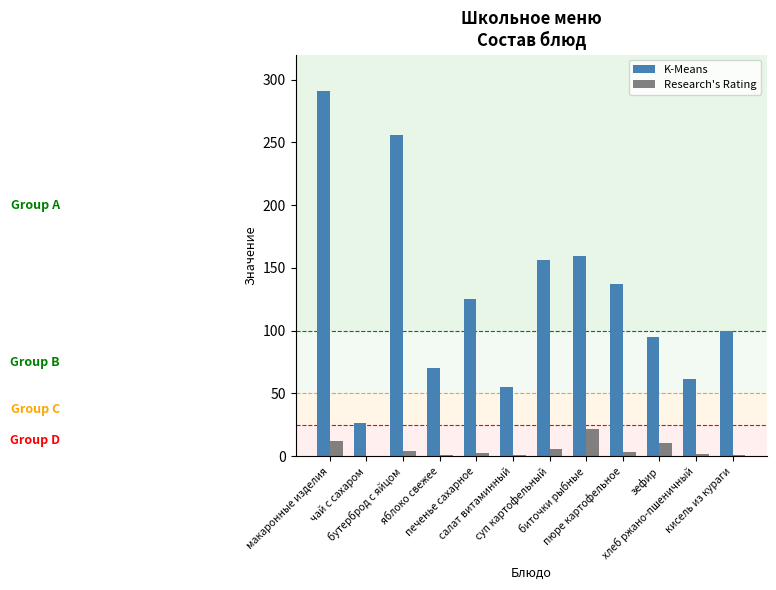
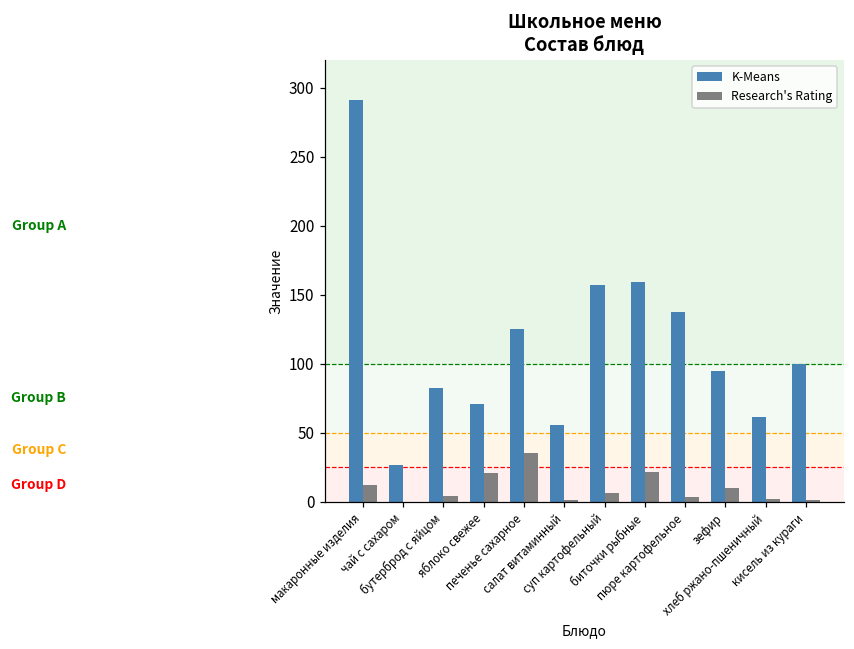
  {
    "K-Means": {
      "макаронные изделия": 291,
      "чай с сахаром": 27,
-     "бутерброд с яйцом": 256,
+     "бутерброд с яйцом": 82,
      "яблоко свежее": 71,
      "печенье сахарное": 125,
      "салат витаминный": 55,
      "суп картофельный": 157,
      "биточки рыбные": 159,
      "пюре картофельное": 137,
      "зефир": 95,
      "хлеб ржано-пшеничный": 61,
      "кисель из кураги": 100
    },
    "Research's Rating": {
      "макаронные изделия": 12,
      "бутерброд с яйцом": 4,
-     "яблоко свежее": 1,
-     "печенье сахарное": 2,
+     "яблоко свежее": 21,
+     "печенье сахарное": 35,
      "суп картофельный": 6,
      "биточки рыбные": 22,
      "пюре картофельное": 3,
      "зефир": 10,
      "хлеб ржано-пшеничный": 2
    }
  }
